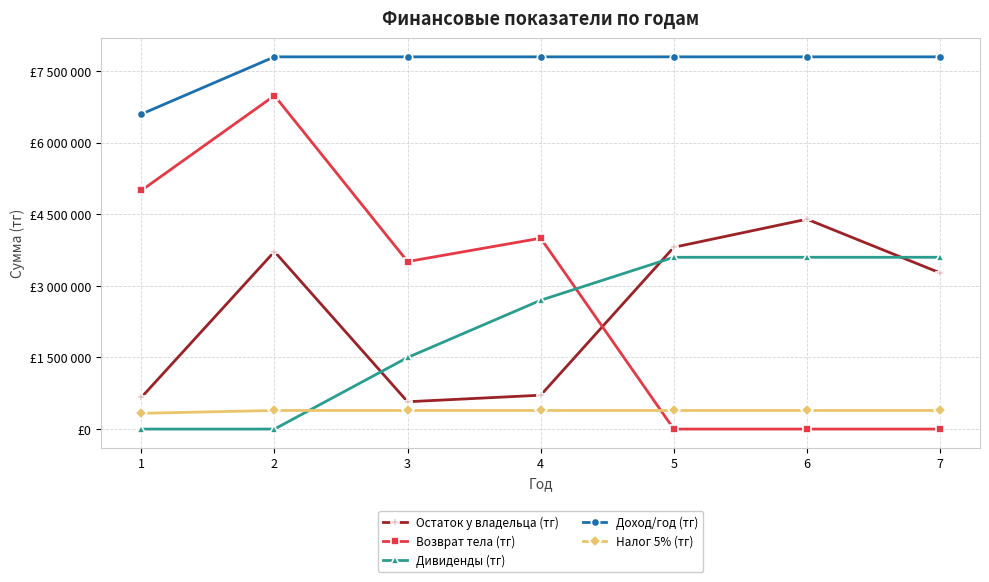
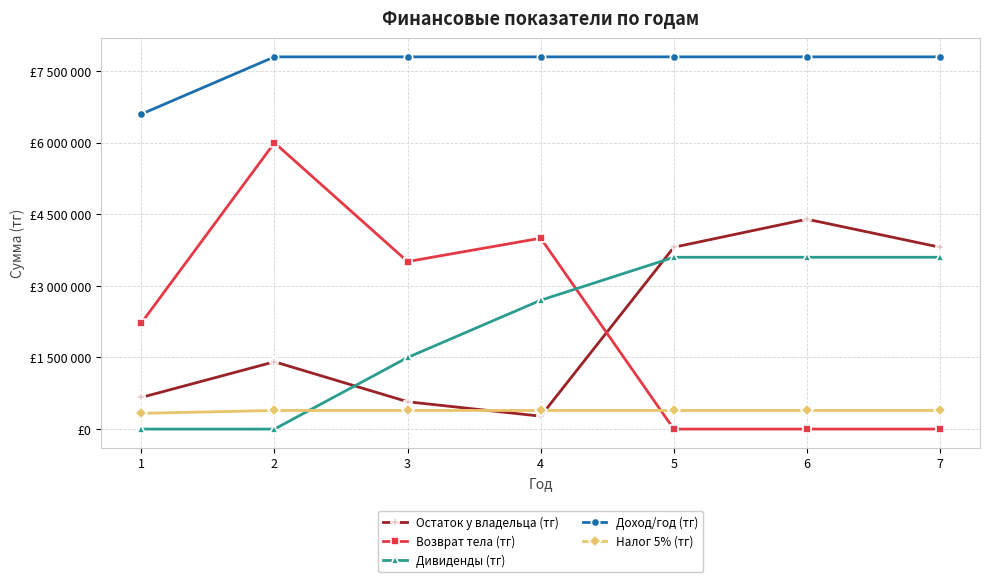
  {
    "Остаток у владельца (тг)": {
      "1": "£700000",
-     "2": "£3700000",
+     "2": "£1400000",
      "3": "£600000",
-     "4": "£700000",
+     "4": "£300000",
      "5": "£3800000",
      "6": "£4400000",
-     "7": "£3300000"
+     "7": "£3800000"
    },
    "Возврат тела (тг)": {
-     "1": "£5000000",
-     "2": "£7000000",
+     "1": "£2200000",
+     "2": "£6000000",
      "3": "£3500000",
      "4": "£4000000",
      "5": "£0",
      "6": "£0",
      "7": "£0"
    },
    "Налог 5% (тг)": {
      "1": "£300000",
      "2": "£400000",
      "3": "£400000",
      "4": "£400000",
      "5": "£400000",
      "6": "£400000",
      "7": "£400000"
    }
  }
